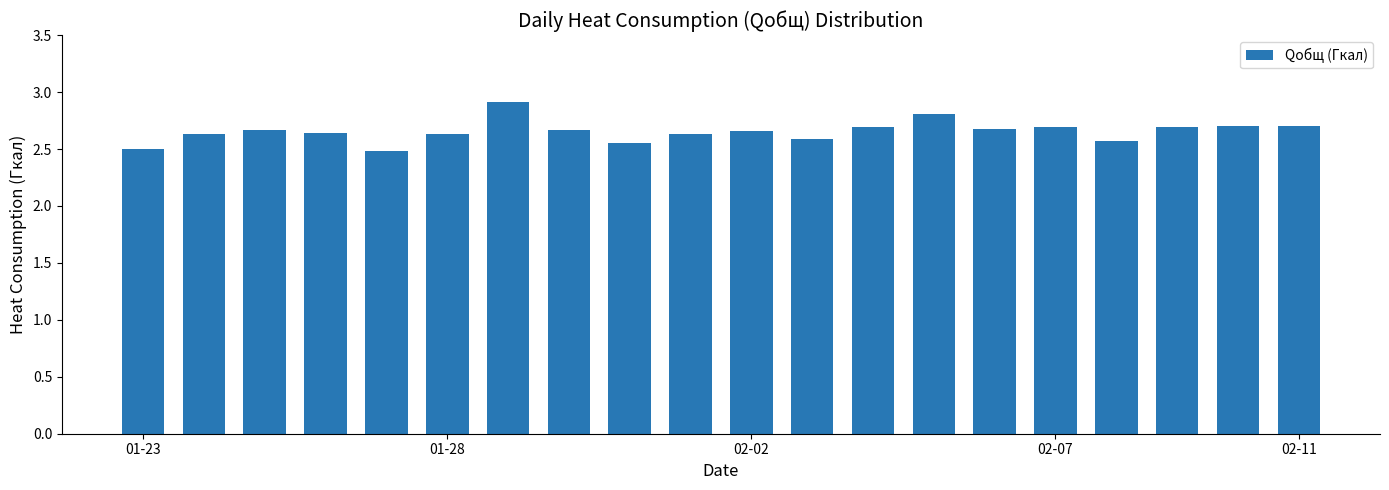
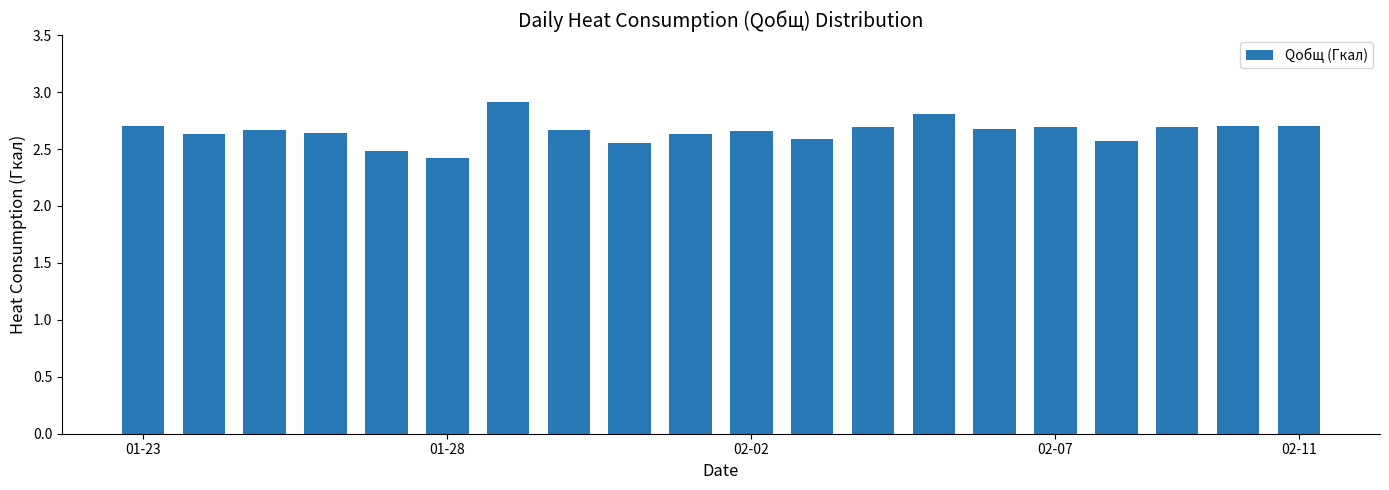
  {
-   "01-23": 2.5,
-   "01-28": 2.63,
+   "01-23": 2.7,
+   "01-28": 2.42,
    "02-02": 2.66,
    "02-07": 2.69,
    "02-11": 2.70
  }
